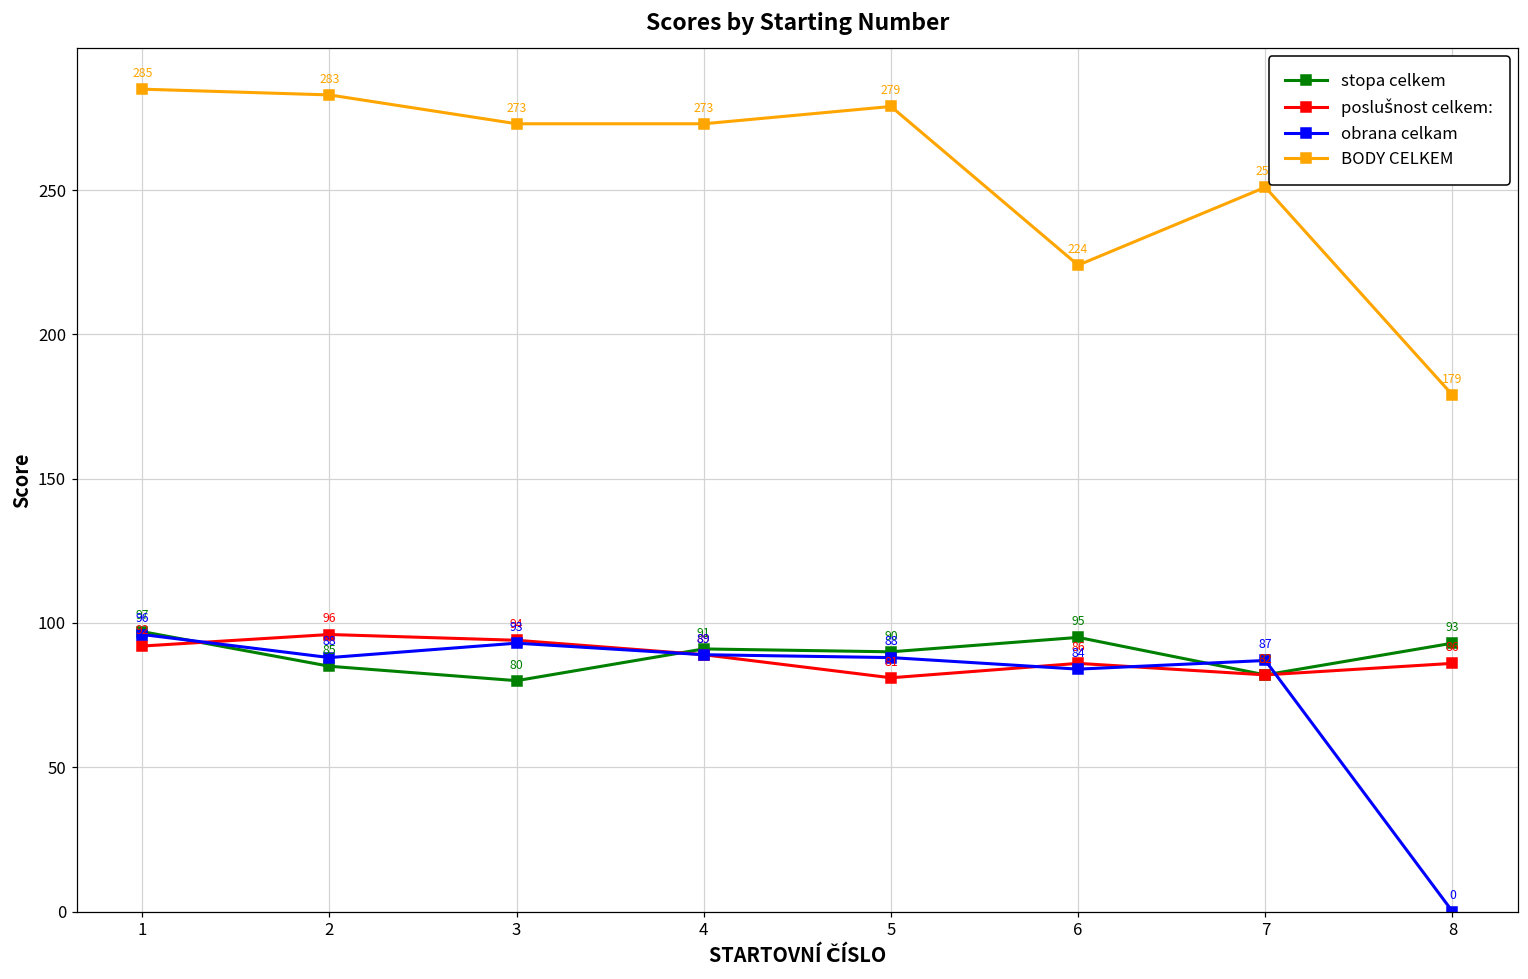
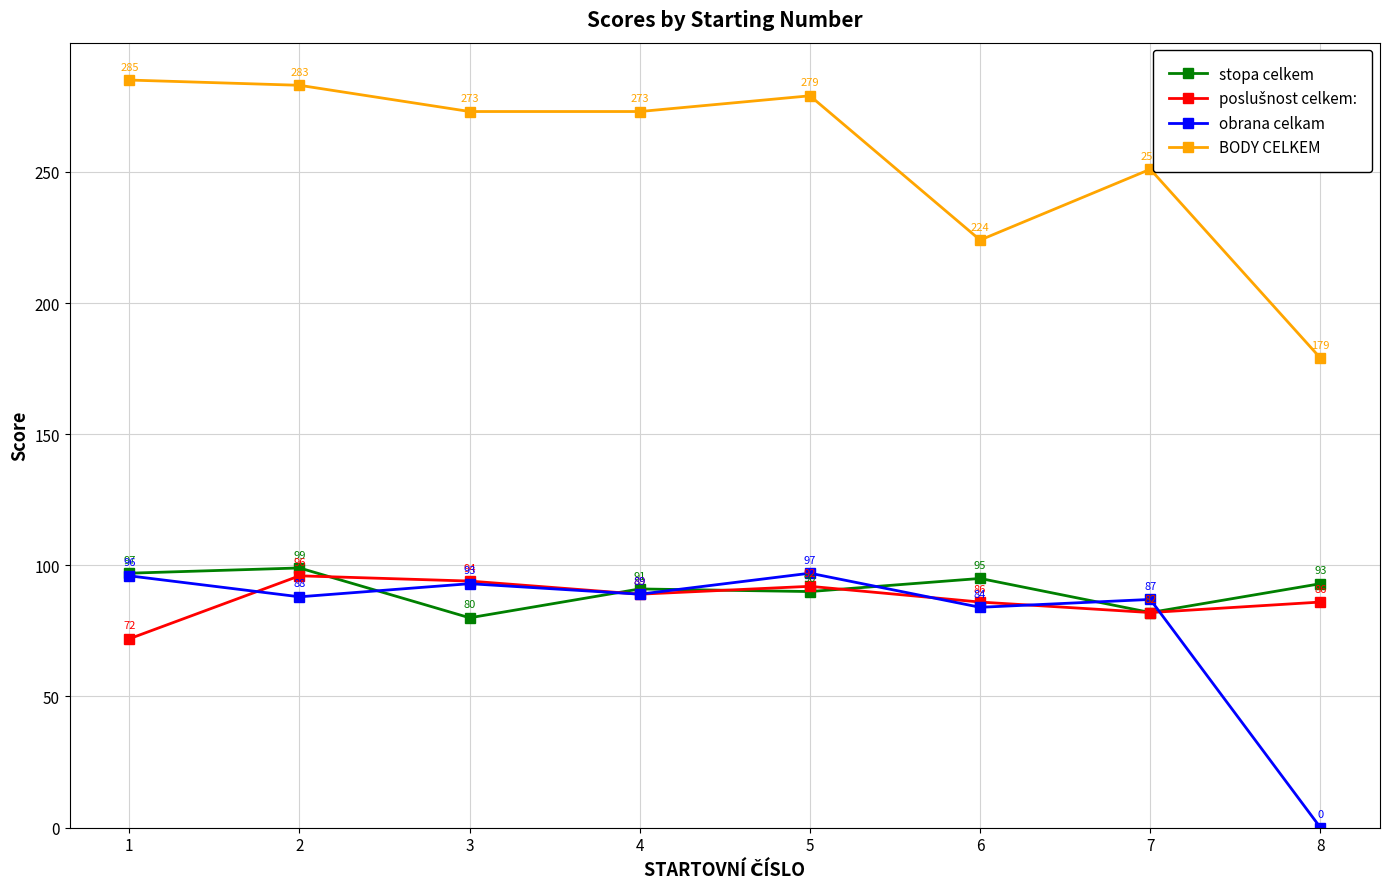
  {
    "stopa celkem": {
-     "2": 85,
+     "2": 99,
      "3": 80,
      "6": 95,
      "8": 93
    },
    "poslušnost celkem:": {
-     "1": 92,
+     "1": 72,
      "2": 96,
-     "5": 81
+     "5": 92
    },
    "obrana celkam": {
-     "5": 88,
+     "5": 97,
      "7": 87,
      "8": 0
    },
    "BODY CELKEM": {
      "1": 285,
      "2": 283,
      "3": 273,
      "4": 273,
      "5": 279,
      "6": 224,
      "8": 179
    }
  }
